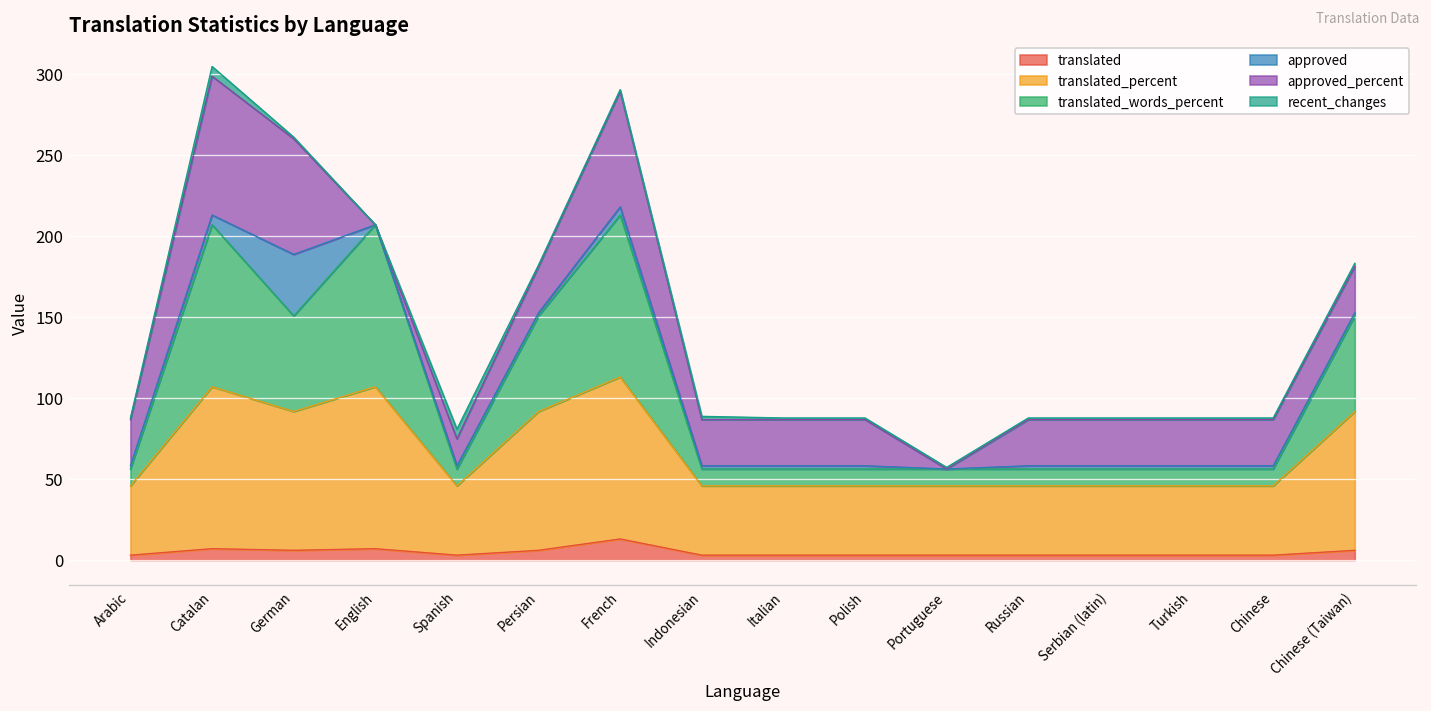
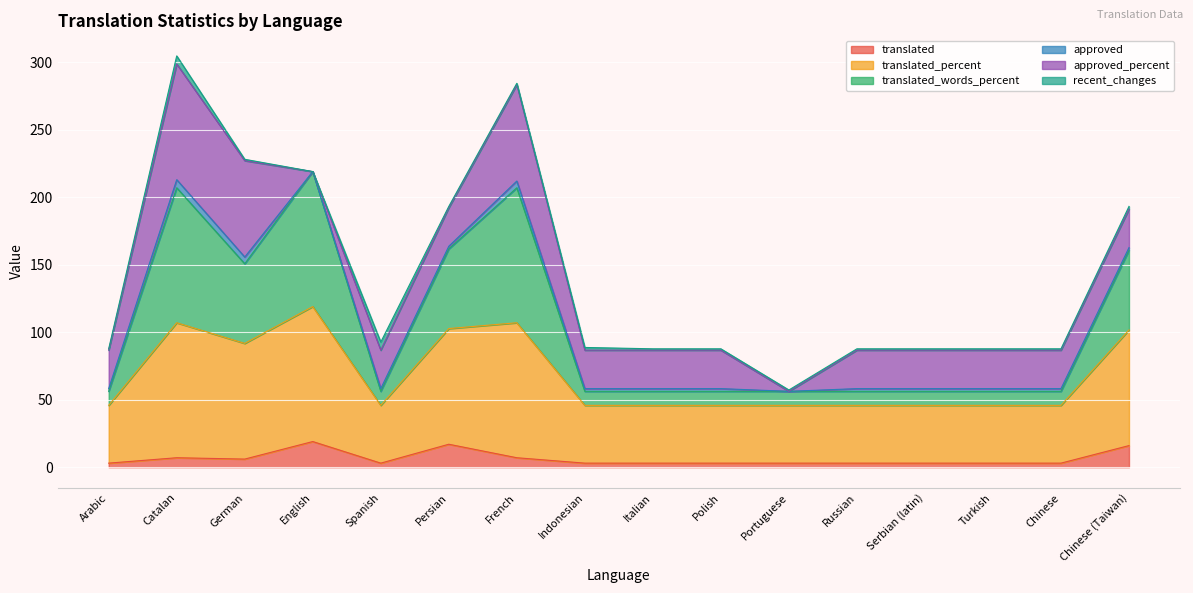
  {
    "translated": {
      "Arabic": 3,
      "Catalan": 7,
      "German": 6,
-     "English": 7,
+     "English": 19,
      "Spanish": 3,
-     "Persian": 6,
-     "French": 13,
+     "Persian": 17,
+     "French": 7,
      "Indonesian": 3,
      "Italian": 3,
      "Polish": 3,
      "Portuguese": 3,
      "Russian": 3,
      "Serbian (latin)": 3,
      "Turkish": 3,
      "Chinese": 3,
-     "Chinese (Taiwan)": 6
+     "Chinese (Taiwan)": 16
    },
    "translated_percent": {
      "Arabic": 43,
      "Catalan": 100,
      "German": 86,
      "English": 100,
      "Spanish": 43,
      "Persian": 86,
      "French": 100,
      "Indonesian": 43,
      "Italian": 43,
      "Polish": 43,
      "Portuguese": 43,
      "Russian": 43,
      "Serbian (latin)": 43,
      "Turkish": 43,
      "Chinese": 43,
      "Chinese (Taiwan)": 86
    },
    "approved": {
      "Arabic": 2,
      "Catalan": 6,
-     "German": 38,
+     "German": 5,
      "Spanish": 2,
      "Persian": 2,
      "French": 5,
      "Indonesian": 2,
      "Italian": 2,
      "Polish": 2,
      "Russian": 2,
      "Serbian (latin)": 2,
      "Turkish": 2,
      "Chinese": 2,
      "Chinese (Taiwan)": 2
    },
    "approved_percent": {
      "Catalan": 86,
-     "Spanish": 17,
+     "Spanish": 28,
      "Indonesian": 28,
      "Chinese (Taiwan)": 29
    }
  }
